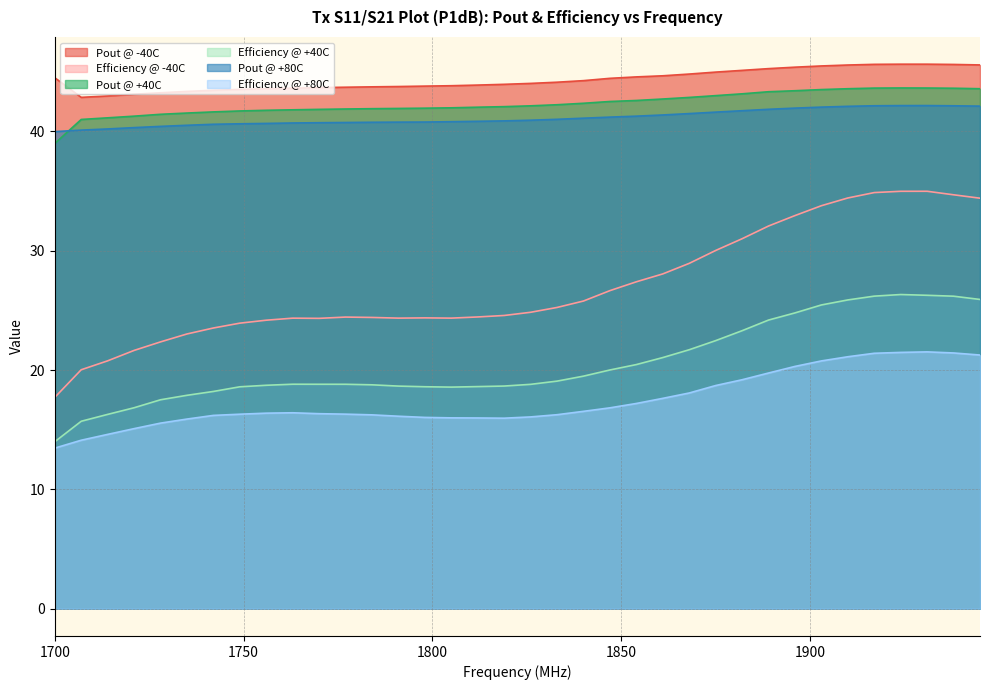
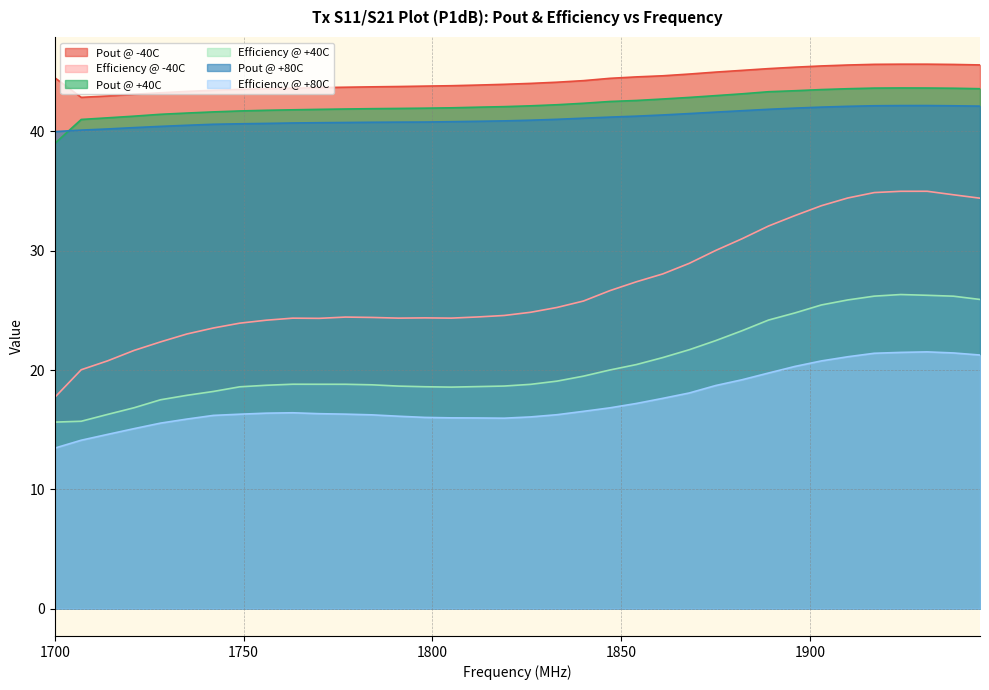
  {
    "Pout @ -40C": {
      "1700": 44.5
    },
    "Efficiency @ -40C": {
      "1700": 17.7
    },
    "Pout @ +40C": {
      "1700": 39.0
    },
    "Efficiency @ +40C": {
-     "1700": 14.0
+     "1700": 15.6
    },
    "Pout @ +80C": {
      "1700": 40.0
    },
    "Efficiency @ +80C": {
      "1700": 13.5
    }
  }
